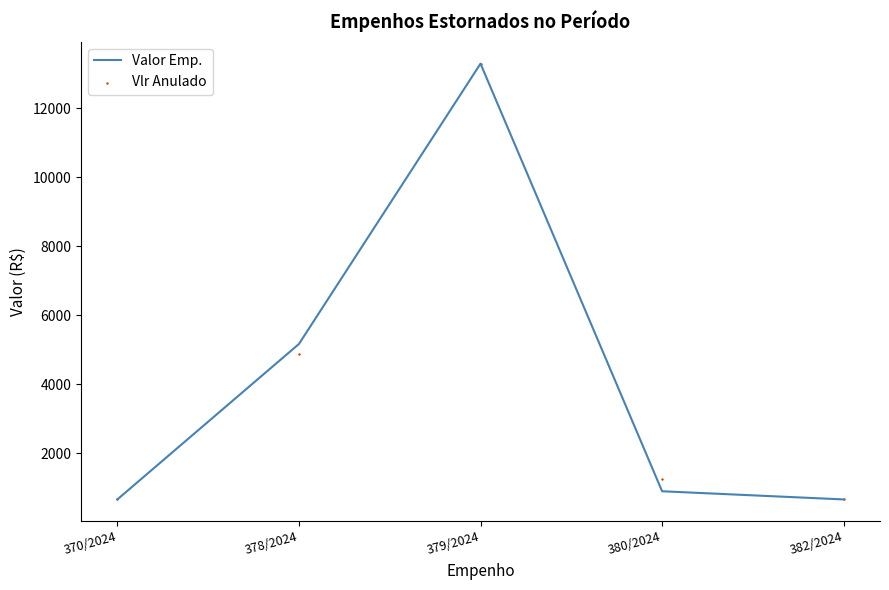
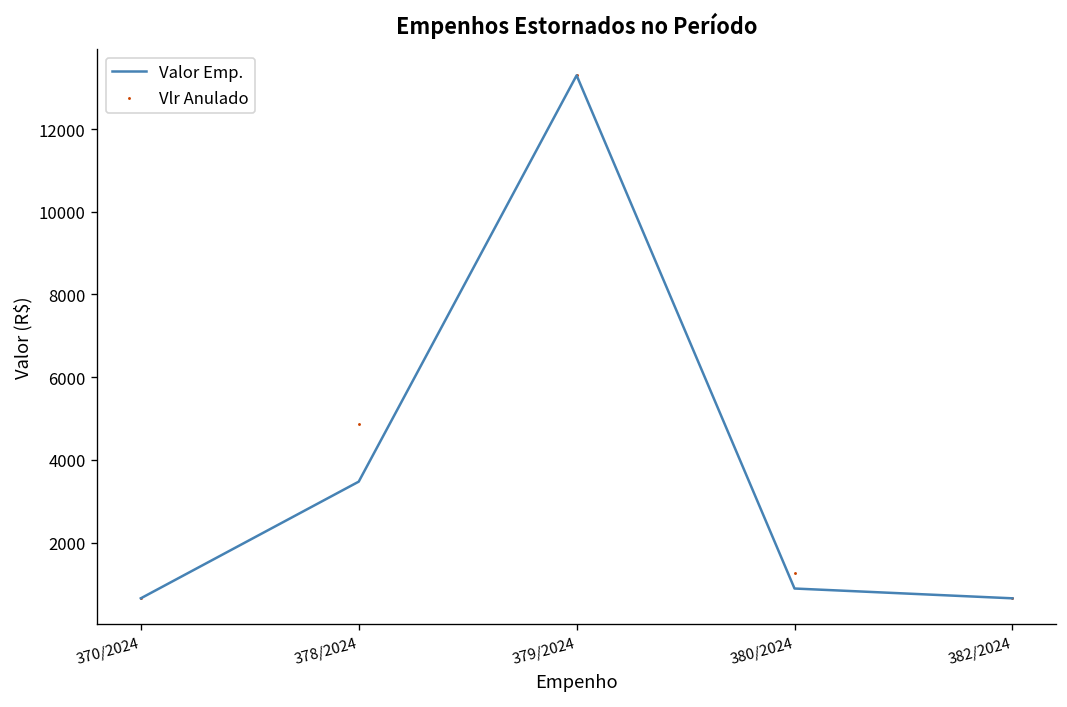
  {
    "Valor Emp.": {
-     "378/2024": 5200,
+     "378/2024": 3500,
      "380/2024": 900
    }
  }
